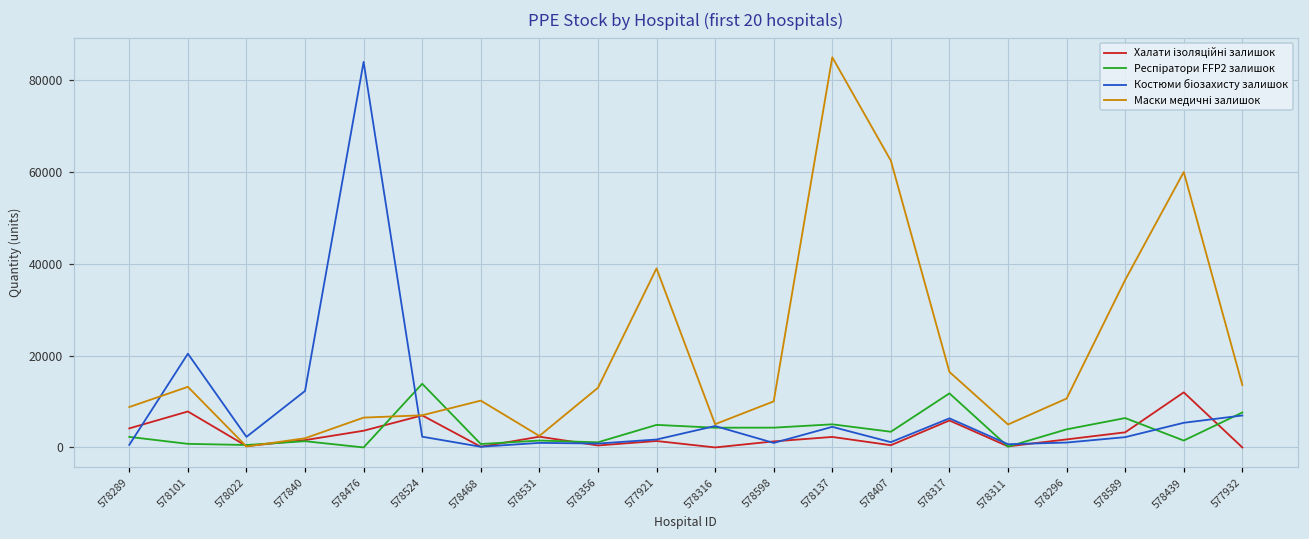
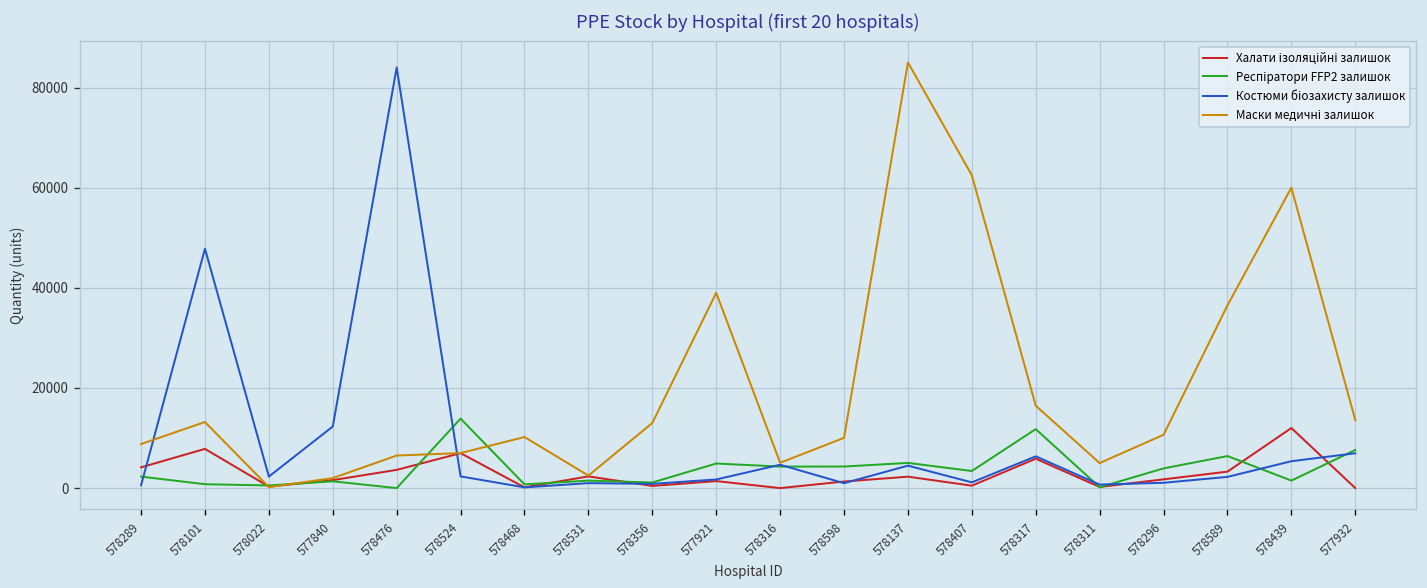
  {
    "Халати ізоляційні залишок": {
      "578289": 4000,
      "578101": 8000,
      "578476": 4000,
      "578316": 0,
      "578137": 2000,
      "578407": 0,
      "578296": 2000,
      "578589": 3000,
      "578439": 12000,
      "577932": 0
    },
    "Респіратори FFP2 залишок": {
      "578289": 2000,
      "578101": 1000,
      "578476": 0,
      "578524": 14000,
      "577921": 5000,
      "578598": 4000,
      "578407": 3000,
      "578317": 12000,
      "578296": 4000,
      "578589": 6000,
      "578439": 2000,
      "577932": 8000
    },
    "Костюми біозахисту залишок": {
      "578289": 1000,
-     "578101": 20000,
+     "578101": 48000,
      "578022": 2000,
      "577840": 12000,
      "578476": 84000,
      "578524": 2000,
      "578407": 1000,
      "578296": 1000,
      "578589": 2000,
      "578439": 5000,
      "577932": 7000
    },
    "Маски медичні залишок": {
      "578289": 9000,
      "578101": 13000,
      "578476": 7000,
      "578468": 10000,
      "578356": 13000,
      "577921": 39000,
      "578598": 10000,
      "578137": 85000,
      "578407": 62000,
      "578317": 16000,
      "578311": 5000,
      "578296": 11000,
      "578589": 36000,
      "578439": 60000,
      "577932": 14000
    }
  }
